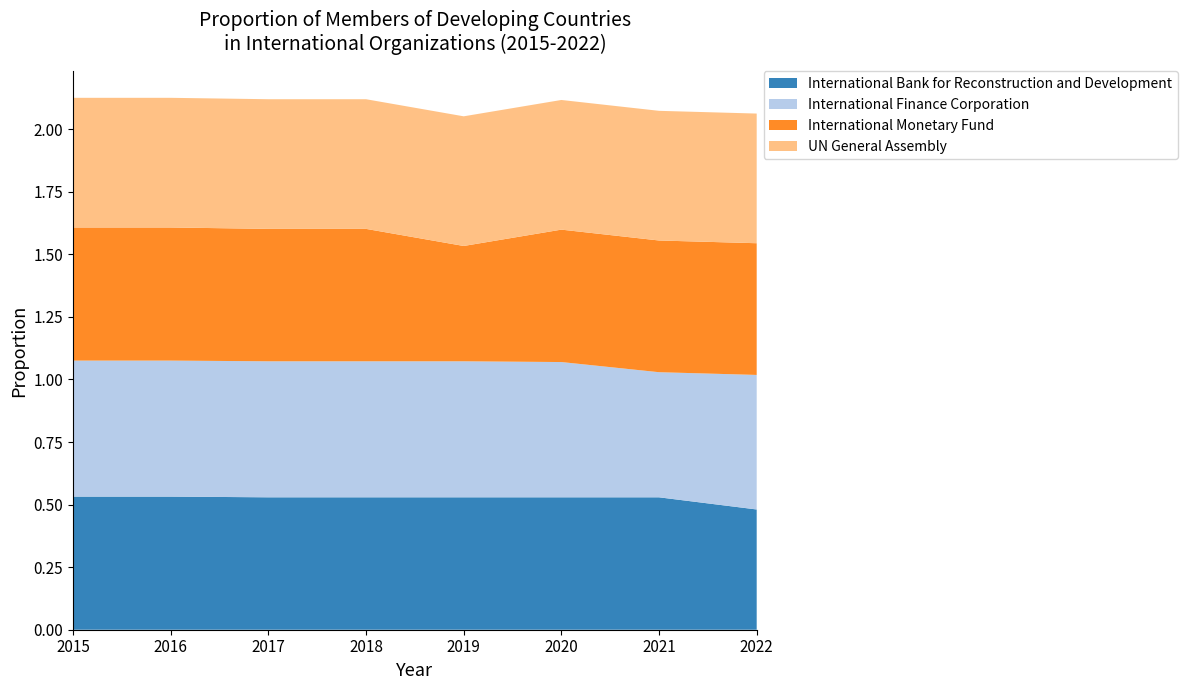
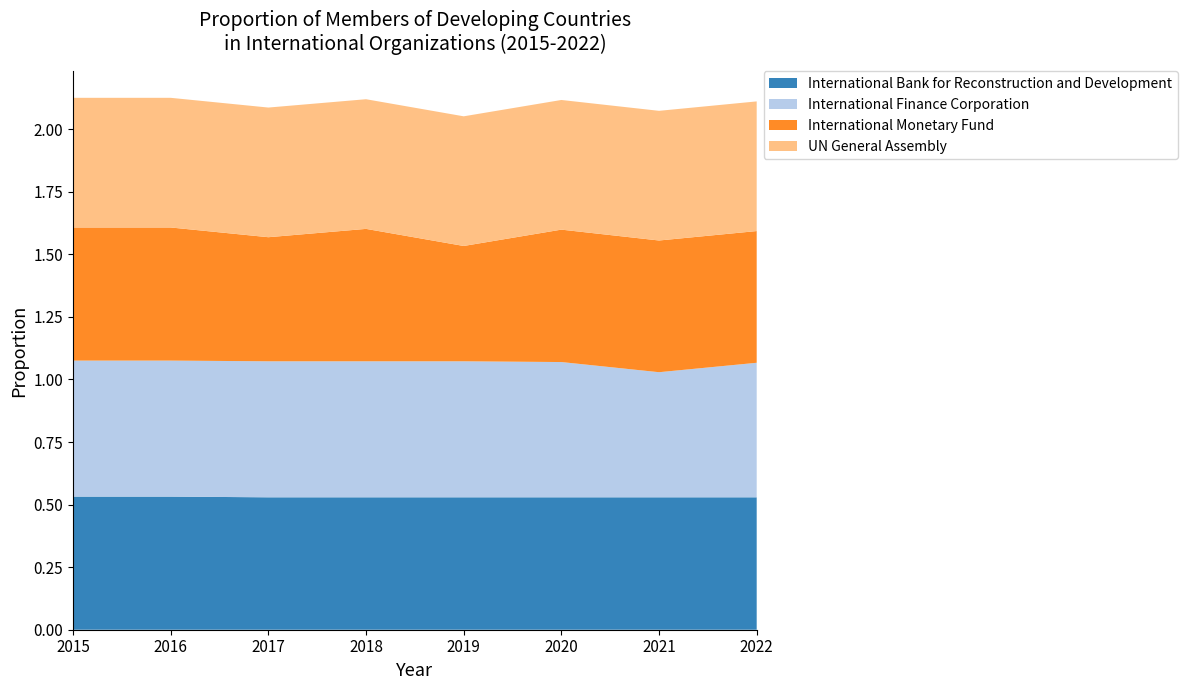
  {
    "International Bank for Reconstruction and Development": {
      "2015": 0.53,
      "2016": 0.53,
      "2017": 0.53,
      "2018": 0.53,
      "2019": 0.53,
      "2020": 0.53,
      "2021": 0.53,
-     "2022": 0.48
+     "2022": 0.53
    },
    "International Finance Corporation": {
      "2015": 0.54,
      "2016": 0.54,
      "2017": 0.54,
      "2018": 0.54,
      "2019": 0.54,
      "2020": 0.54,
      "2021": 0.50,
      "2022": 0.54
    },
    "International Monetary Fund": {
      "2015": 0.53,
      "2016": 0.53,
-     "2017": 0.53,
+     "2017": 0.50,
      "2018": 0.53,
      "2019": 0.46,
      "2020": 0.53,
      "2021": 0.53,
      "2022": 0.53
    },
    "UN General Assembly": {
      "2015": 0.52,
      "2016": 0.52,
      "2017": 0.52,
      "2018": 0.52,
      "2019": 0.52,
      "2020": 0.52,
      "2021": 0.52,
      "2022": 0.52
    }
  }
